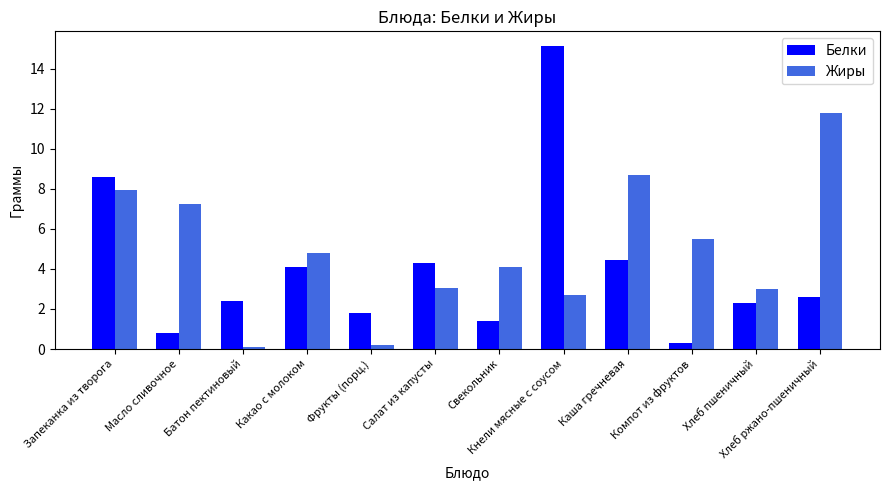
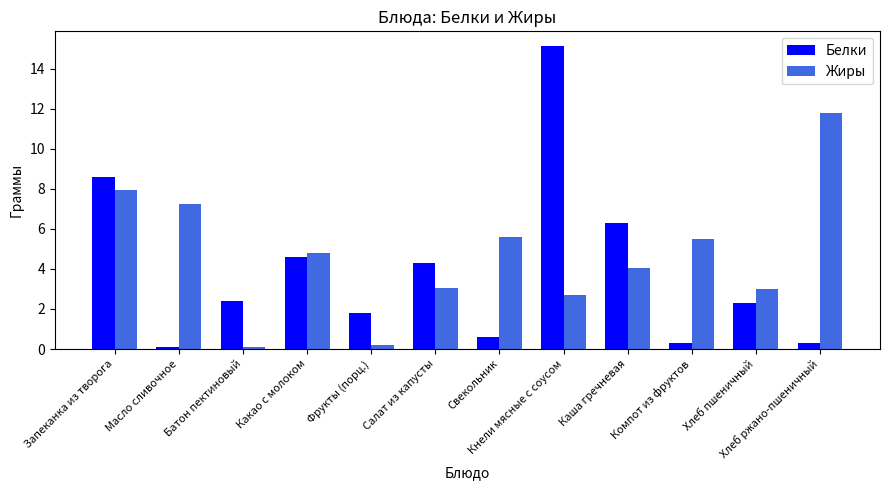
  {
    "Белки": {
      "Запеканка из творога": 8.6,
-     "Масло сливочное": 0.8,
+     "Масло сливочное": 0.1,
      "Батон пектиновый": 2.4,
-     "Какао с молоком": 4.1,
+     "Какао с молоком": 4.6,
      "Фрукты (порц.)": 1.8,
      "Салат из капусты": 4.3,
-     "Свекольник": 1.4,
+     "Свекольник": 0.6,
      "Кнели мясные с соусом": 15.1,
-     "Каша гречневая": 4.5,
+     "Каша гречневая": 6.3,
      "Компот из фруктов": 0.3,
      "Хлеб пшеничный": 2.3,
-     "Хлеб ржано-пшеничный": 2.6
+     "Хлеб ржано-пшеничный": 0.3
    },
    "Жиры": {
      "Запеканка из творога": 7.9,
      "Масло сливочное": 7.3,
      "Какао с молоком": 4.8,
      "Фрукты (порц.)": 0.2,
      "Салат из капусты": 3.1,
-     "Свекольник": 4.1,
+     "Свекольник": 5.6,
      "Кнели мясные с соусом": 2.7,
-     "Каша гречневая": 8.7,
+     "Каша гречневая": 4.1,
      "Компот из фруктов": 5.5,
      "Хлеб пшеничный": 3.0,
      "Хлеб ржано-пшеничный": 11.8
    }
  }
